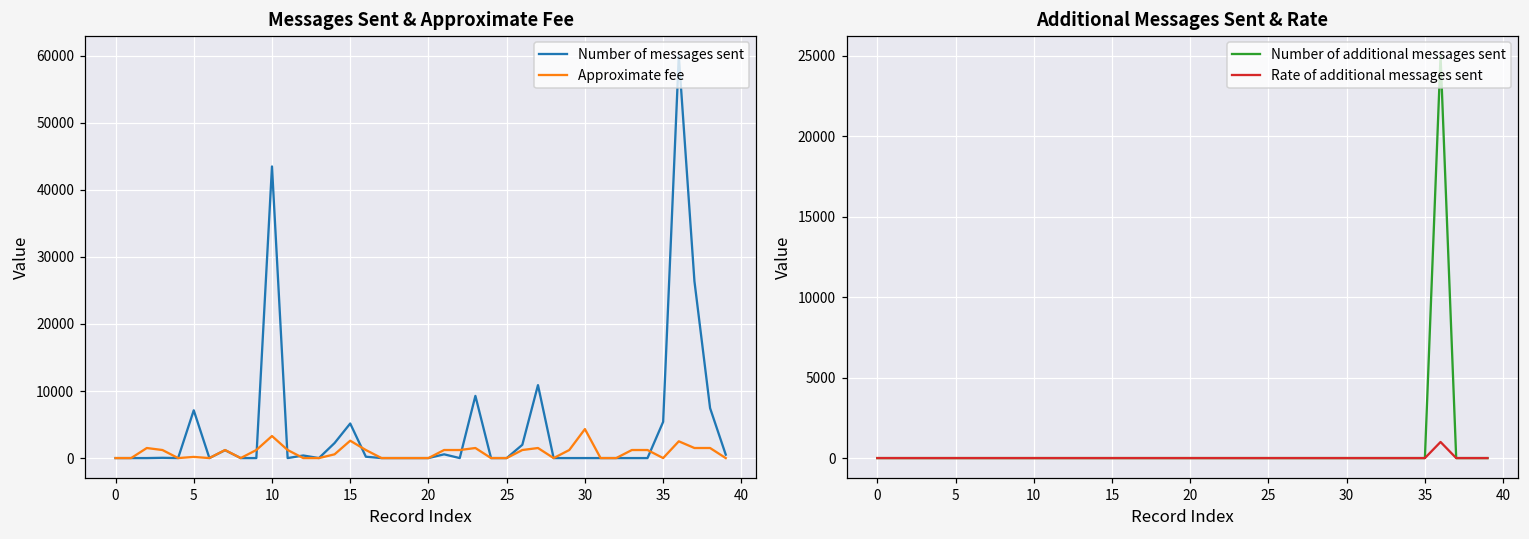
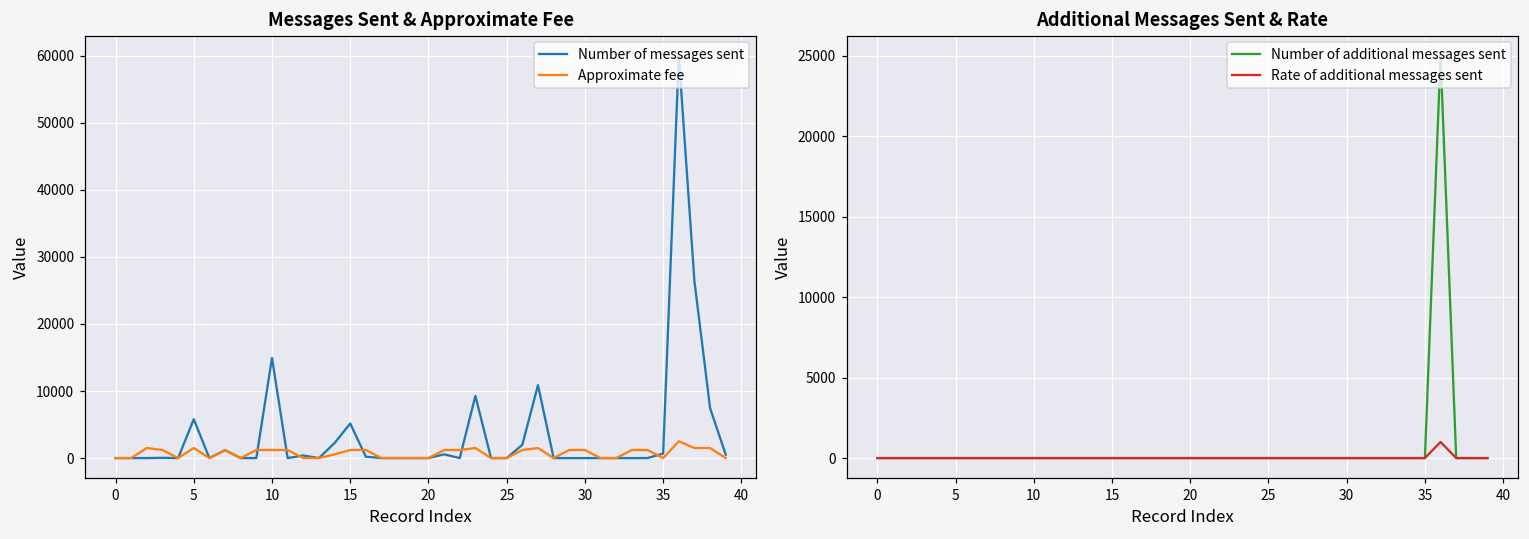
  {
    "Messages Sent & Approximate Fee": {
      "Number of messages sent": {
-       "5": 7000,
-       "10": 43000,
+       "5": 6000,
+       "10": 15000,
        "15": 5000,
        "30": 0,
-       "35": 5000
+       "35": 1000
      },
      "Approximate fee": {
-       "5": 0,
-       "10": 3000,
-       "15": 3000,
-       "30": 4000,
+       "5": 2000,
+       "10": 1000,
+       "15": 1000,
+       "30": 1000,
        "35": 0
      }
    }
  }
